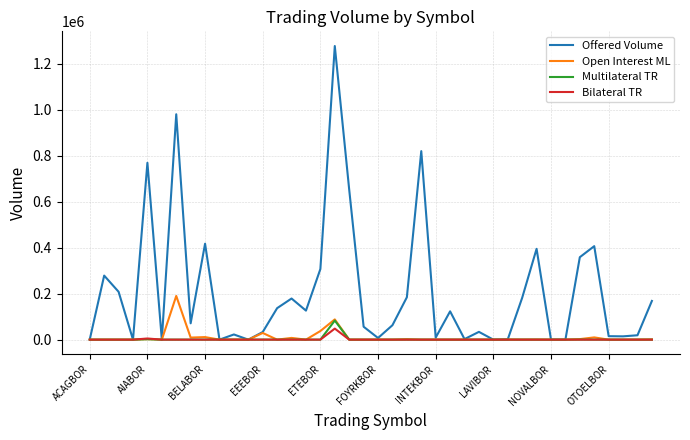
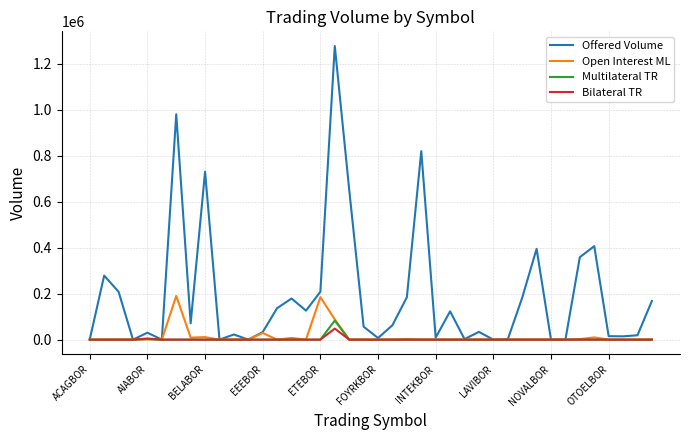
  {
    "Offered Volume": {
-     "AIABOR": 770000,
-     "BELABOR": 420000,
-     "ETEBOR": 310000,
+     "AIABOR": 30000,
+     "BELABOR": 730000,
+     "ETEBOR": 210000,
      "OTOELBOR": 20000
    },
    "Open Interest ML": {
-     "ETEBOR": 40000
+     "ETEBOR": 180000
    }
  }
